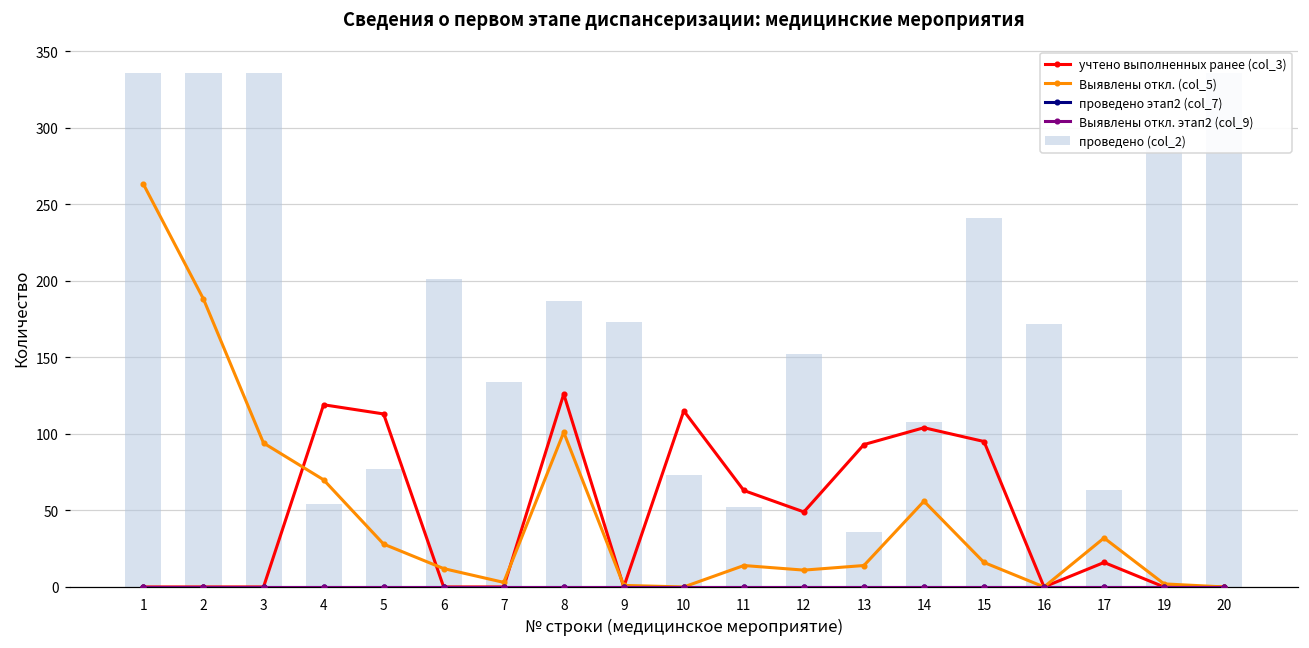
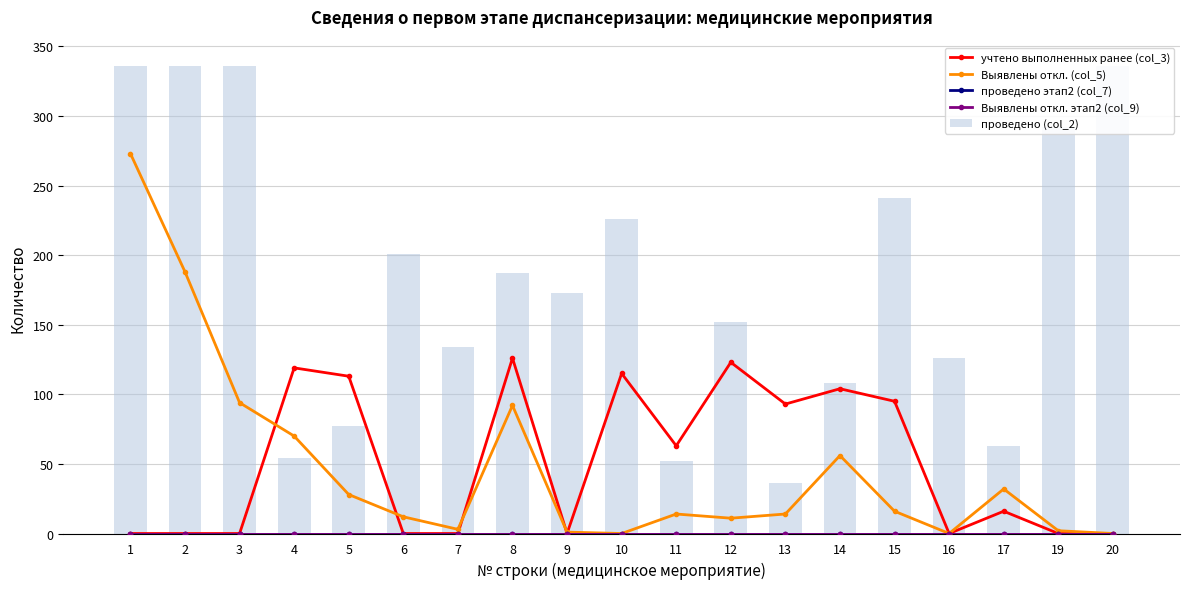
  {
    "проведено (col_2)": {
      "1": 336,
      "2": 336,
      "3": 336,
      "4": 54,
      "5": 77,
      "6": 201,
      "7": 134,
      "8": 187,
      "9": 173,
-     "10": 73,
+     "10": 226,
      "11": 52,
      "12": 152,
      "13": 36,
      "14": 108,
      "15": 241,
-     "16": 172,
+     "16": 126,
      "17": 63
    },
    "учтено выполненных ранее (col_3)": {
      "4": 119,
      "5": 113,
      "8": 126,
      "10": 115,
      "11": 63,
-     "12": 49,
+     "12": 123,
      "13": 93,
      "14": 104,
      "15": 95,
      "17": 16
    },
    "Выявлены откл. (col_5)": {
-     "1": 263,
+     "1": 273,
      "2": 188,
      "3": 94,
      "4": 70,
      "5": 28,
      "6": 12,
      "7": 3,
-     "8": 101,
+     "8": 92,
      "11": 14,
      "12": 11,
      "13": 14,
      "14": 56,
      "15": 16,
      "17": 32,
      "19": 2
    },
    "Выявлены откл. этап2 (col_9)": {
      "4": 0,
      "5": 0,
      "8": 0,
      "11": 0,
      "12": 0,
      "13": 0,
      "14": 0,
      "15": 0,
      "17": 0
    }
  }
